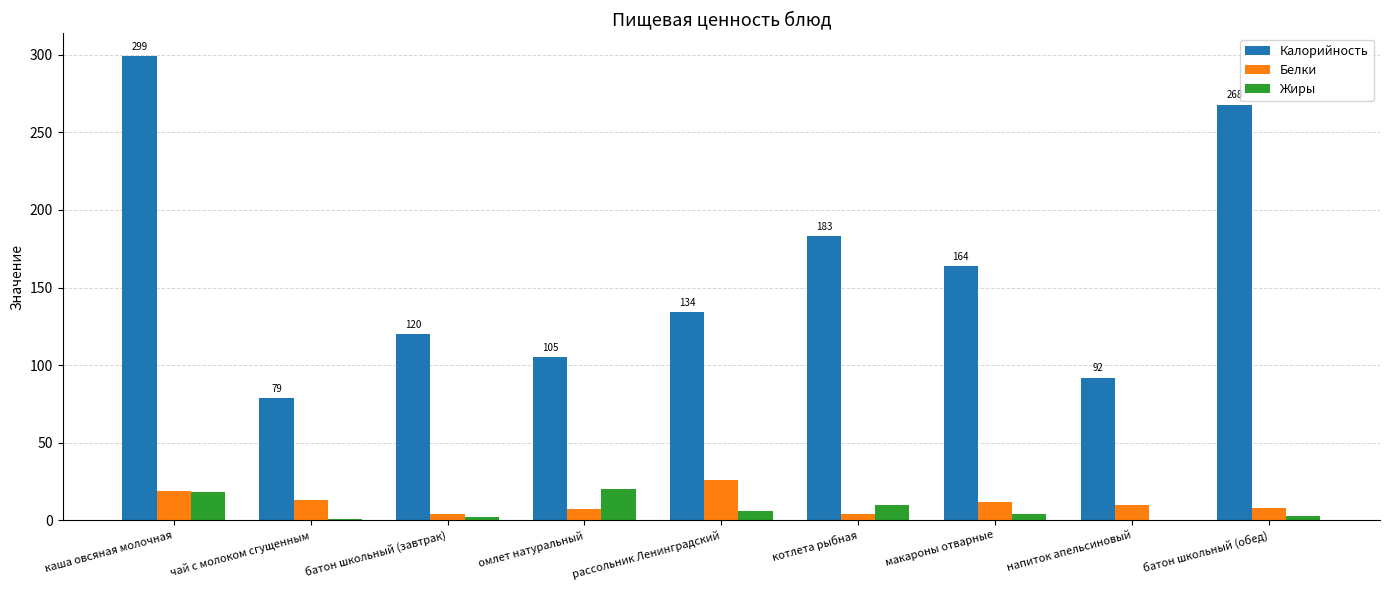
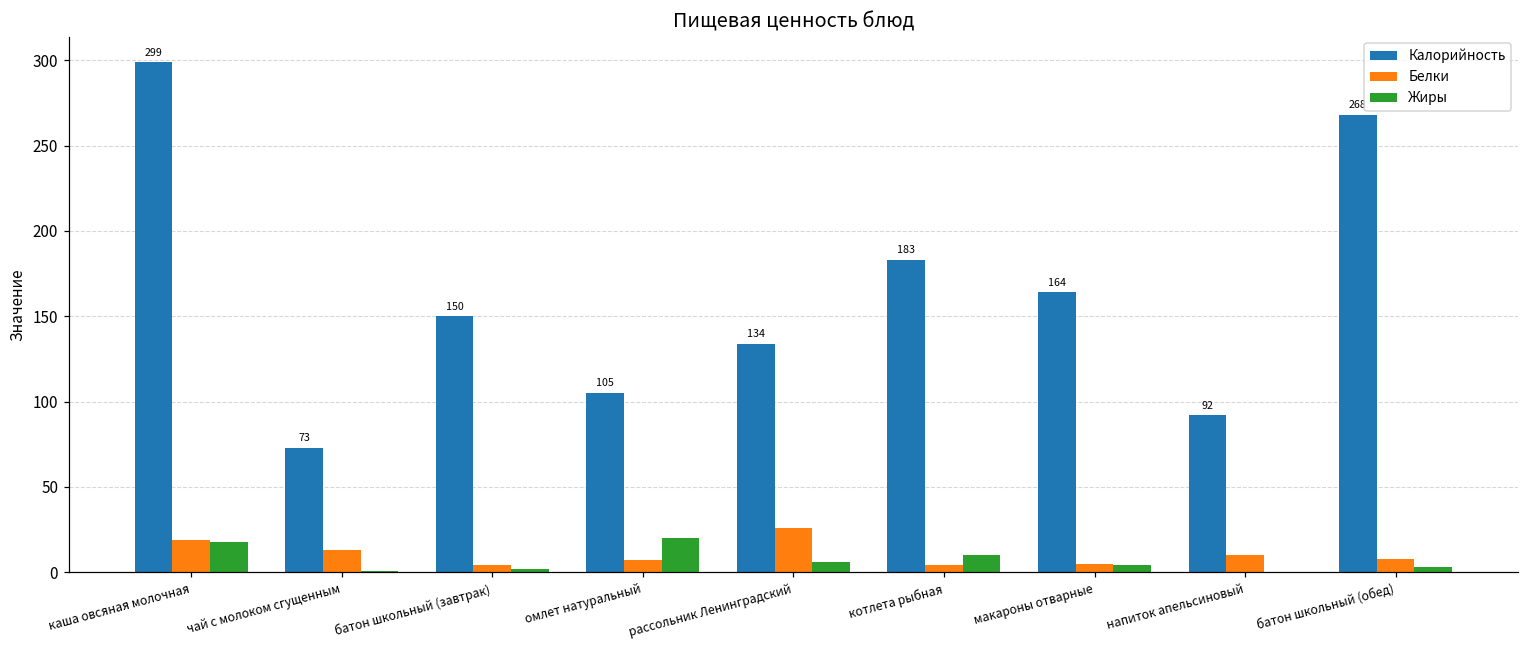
  {
    "Калорийность": {
      "каша овсяная молочная": 299,
-     "чай с молоком сгущенным": 79,
-     "батон школьный (завтрак)": 120,
+     "чай с молоком сгущенным": 73,
+     "батон школьный (завтрак)": 150,
      "омлет натуральный": 105,
      "рассольник Ленинградский": 134,
      "котлета рыбная": 183,
      "макароны отварные": 164,
      "напиток апельсиновый": 92
    },
    "Белки": {
      "каша овсяная молочная": 19,
      "чай с молоком сгущенным": 13,
      "батон школьный (завтрак)": 4,
      "омлет натуральный": 7,
      "рассольник Ленинградский": 26,
      "котлета рыбная": 4,
-     "макароны отварные": 12,
+     "макароны отварные": 5,
      "напиток апельсиновый": 10,
      "батон школьный (обед)": 8
    },
    "Жиры": {
      "каша овсяная молочная": 18,
      "батон школьный (завтрак)": 2,
      "омлет натуральный": 20,
      "рассольник Ленинградский": 6,
      "котлета рыбная": 10,
      "макароны отварные": 4,
      "напиток апельсиновый": 0,
      "батон школьный (обед)": 3
    }
  }
